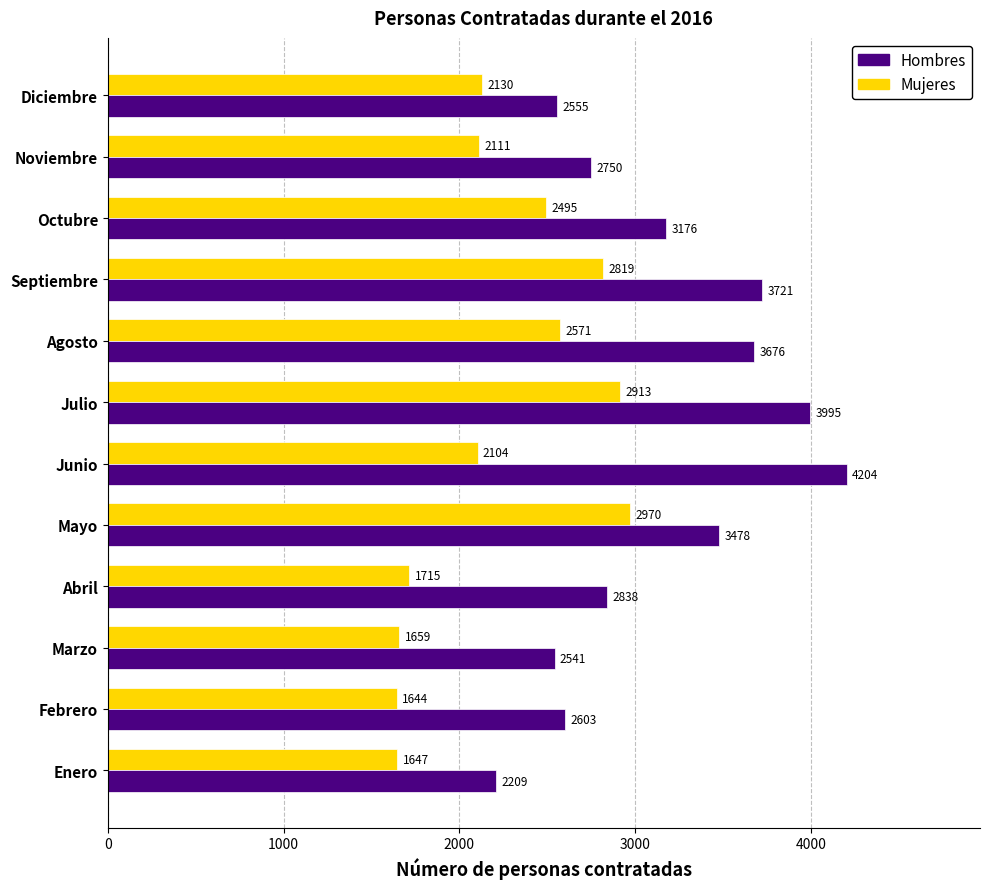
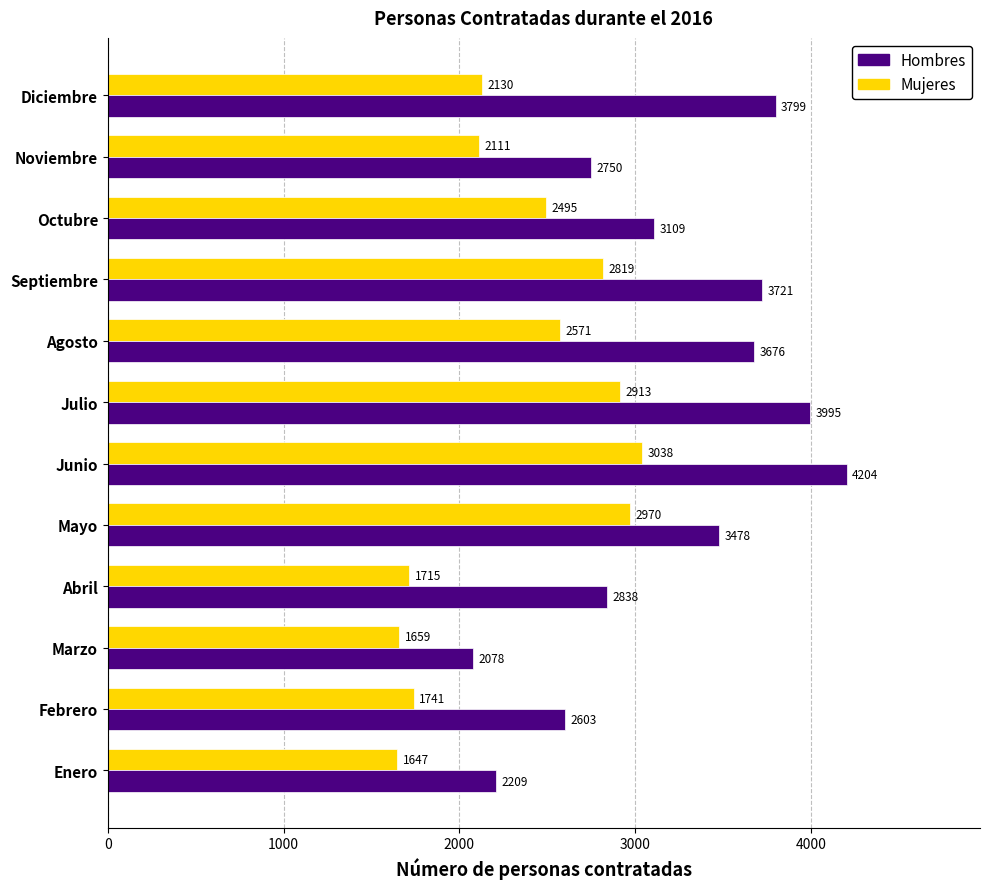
  {
    "Mujeres": {
      "Diciembre": 2130,
      "Noviembre": 2111,
      "Octubre": 2495,
      "Septiembre": 2819,
      "Agosto": 2571,
      "Julio": 2913,
-     "Junio": 2104,
+     "Junio": 3038,
      "Mayo": 2970,
      "Abril": 1715,
      "Marzo": 1659,
-     "Febrero": 1644,
+     "Febrero": 1741,
      "Enero": 1647
    },
    "Hombres": {
-     "Diciembre": 2555,
+     "Diciembre": 3799,
      "Noviembre": 2750,
-     "Octubre": 3176,
+     "Octubre": 3109,
      "Septiembre": 3721,
      "Agosto": 3676,
      "Julio": 3995,
      "Junio": 4204,
      "Mayo": 3478,
      "Abril": 2838,
-     "Marzo": 2541,
+     "Marzo": 2078,
      "Febrero": 2603,
      "Enero": 2209
    }
  }
